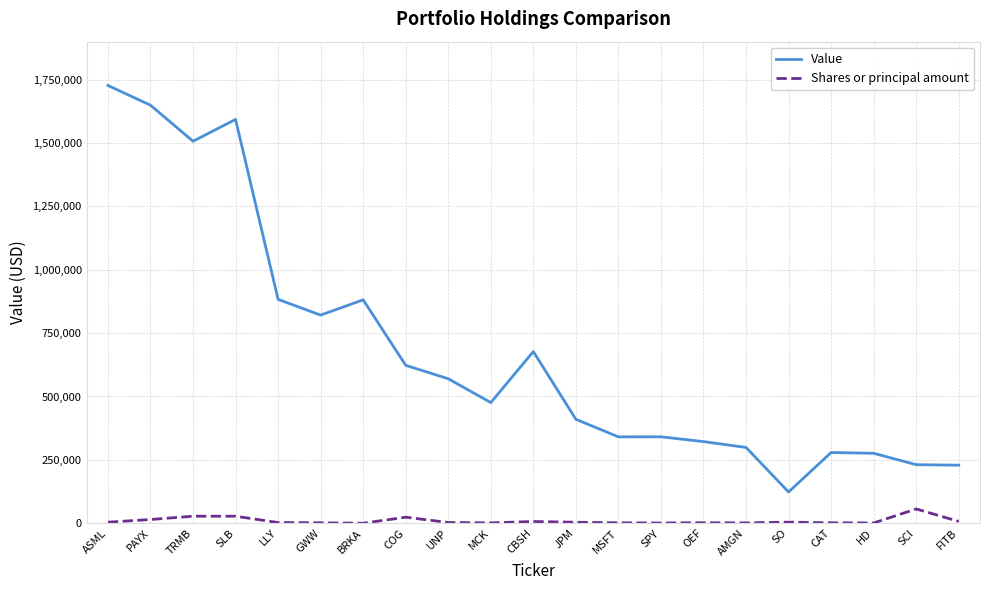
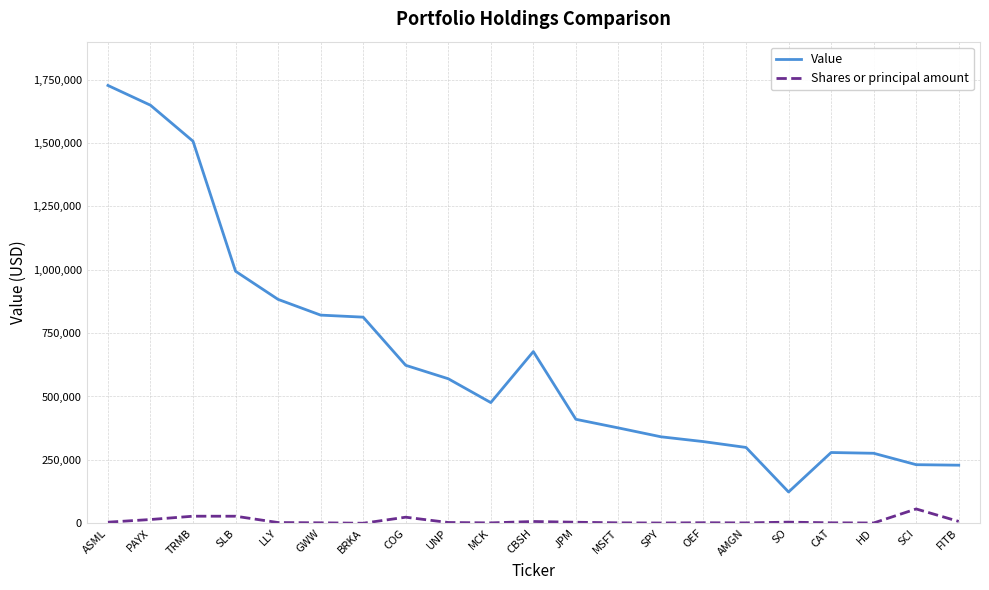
  {
    "Value": {
      "ASML": "1,730,000",
      "PAYX": "1,650,000",
      "TRMB": "1,510,000",
-     "SLB": "1,590,000",
+     "SLB": "990,000",
      "LLY": "880,000",
      "GWW": "820,000",
-     "BRKA": "880,000",
+     "BRKA": "810,000",
      "COG": "620,000",
      "UNP": "570,000",
      "MCK": "480,000",
      "CBSH": "680,000",
      "JPM": "410,000",
-     "MSFT": "340,000",
+     "MSFT": "380,000",
      "SPY": "340,000",
      "OEF": "320,000",
      "AMGN": "300,000",
      "SO": "120,000",
      "CAT": "280,000",
      "HD": "280,000",
      "SCI": "230,000",
      "FITB": "230,000"
    },
    "Shares or principal amount": {
      "ASML": "0",
      "PAYX": "10,000",
      "TRMB": "30,000",
      "SLB": "30,000",
      "LLY": "0",
      "GWW": "0",
      "BRKA": "0",
      "COG": "20,000",
      "UNP": "0",
      "MCK": "0",
      "CBSH": "10,000",
      "JPM": "0",
      "MSFT": "0",
      "SPY": "0",
      "OEF": "0",
      "AMGN": "0",
      "SO": "0",
      "CAT": "0",
      "HD": "0",
      "SCI": "60,000",
      "FITB": "10,000"
    }
  }
